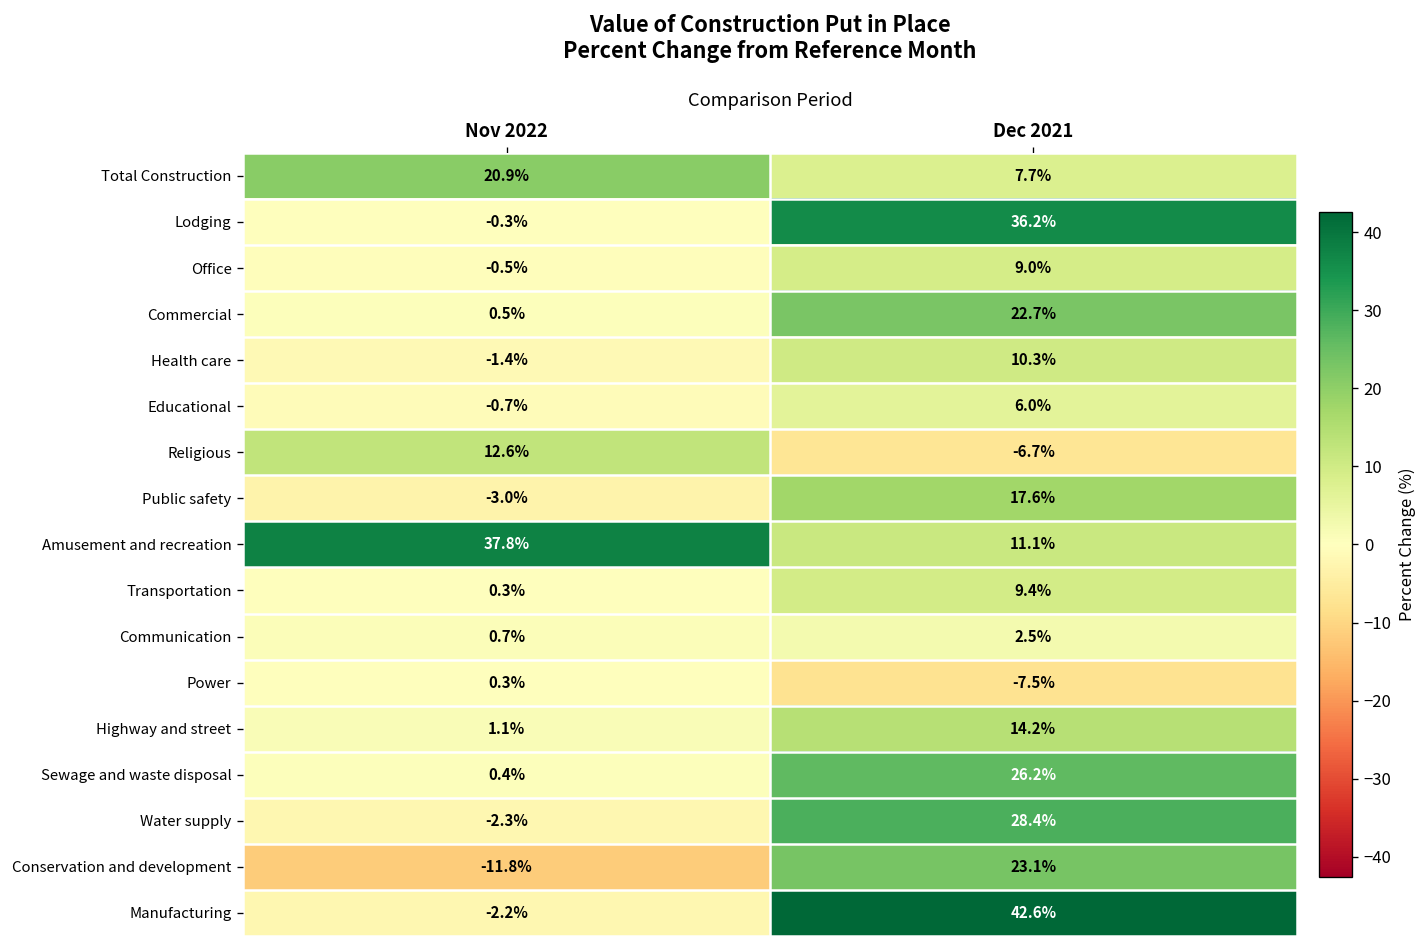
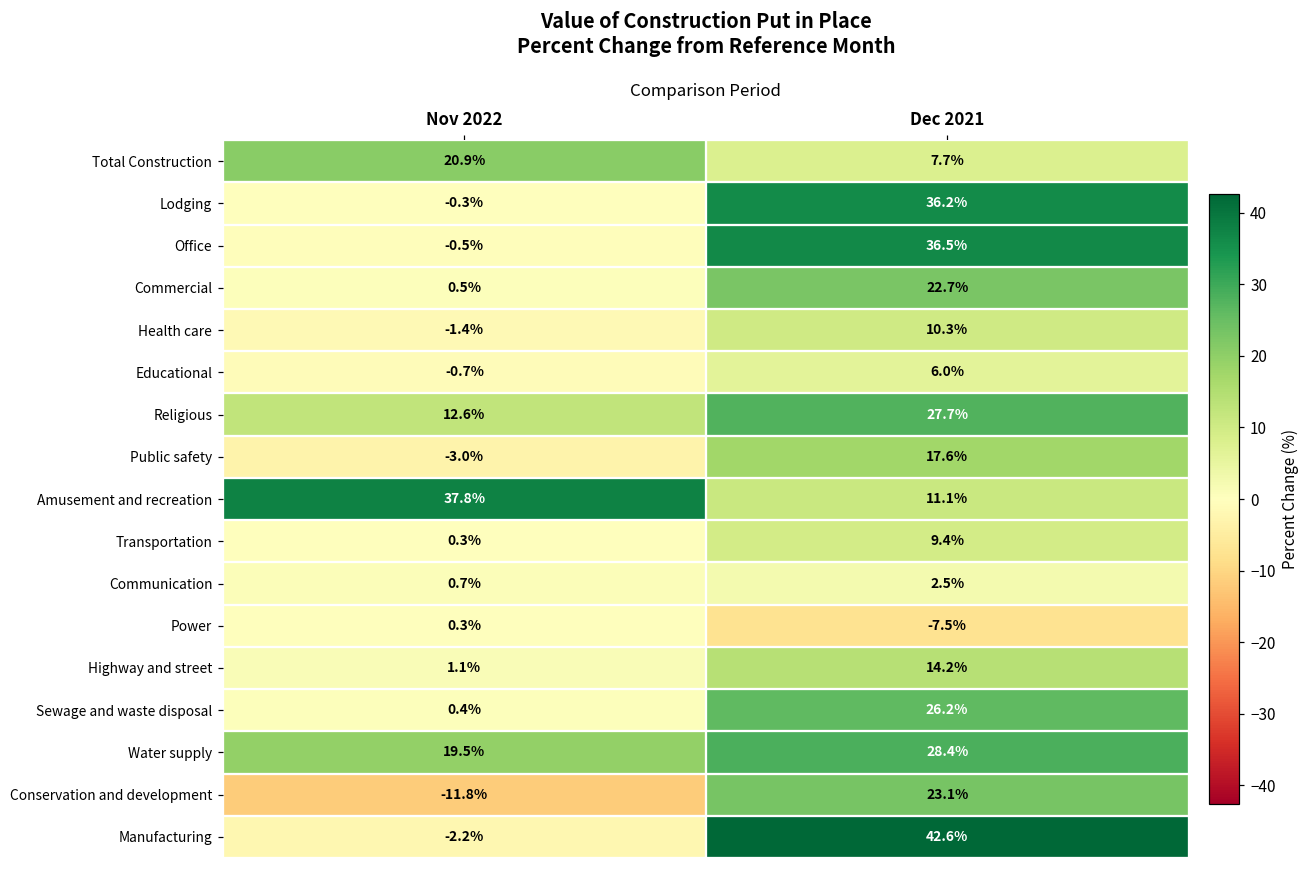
  {
    "Total Construction": {
      "Nov 2022": "20.9%",
      "Dec 2021": "7.7%"
    },
    "Lodging": {
      "Nov 2022": "-0.3%",
      "Dec 2021": "36.2%"
    },
    "Office": {
      "Nov 2022": "-0.5%",
-     "Dec 2021": "9.0%"
+     "Dec 2021": "36.5%"
    },
    "Commercial": {
      "Nov 2022": "0.5%",
      "Dec 2021": "22.7%"
    },
    "Health care": {
      "Nov 2022": "-1.4%",
      "Dec 2021": "10.3%"
    },
    "Educational": {
      "Nov 2022": "-0.7%",
      "Dec 2021": "6.0%"
    },
    "Religious": {
      "Nov 2022": "12.6%",
-     "Dec 2021": "-6.7%"
+     "Dec 2021": "27.7%"
    },
    "Public safety": {
      "Nov 2022": "-3.0%",
      "Dec 2021": "17.6%"
    },
    "Amusement and recreation": {
      "Nov 2022": "37.8%",
      "Dec 2021": "11.1%"
    },
    "Transportation": {
      "Nov 2022": "0.3%",
      "Dec 2021": "9.4%"
    },
    "Communication": {
      "Nov 2022": "0.7%",
      "Dec 2021": "2.5%"
    },
    "Power": {
      "Nov 2022": "0.3%",
      "Dec 2021": "-7.5%"
    },
    "Highway and street": {
      "Nov 2022": "1.1%",
      "Dec 2021": "14.2%"
    },
    "Sewage and waste disposal": {
      "Nov 2022": "0.4%",
      "Dec 2021": "26.2%"
    },
    "Water supply": {
-     "Nov 2022": "-2.3%",
+     "Nov 2022": "19.5%",
      "Dec 2021": "28.4%"
    },
    "Conservation and development": {
      "Nov 2022": "-11.8%",
      "Dec 2021": "23.1%"
    },
    "Manufacturing": {
      "Nov 2022": "-2.2%",
      "Dec 2021": "42.6%"
    }
  }
